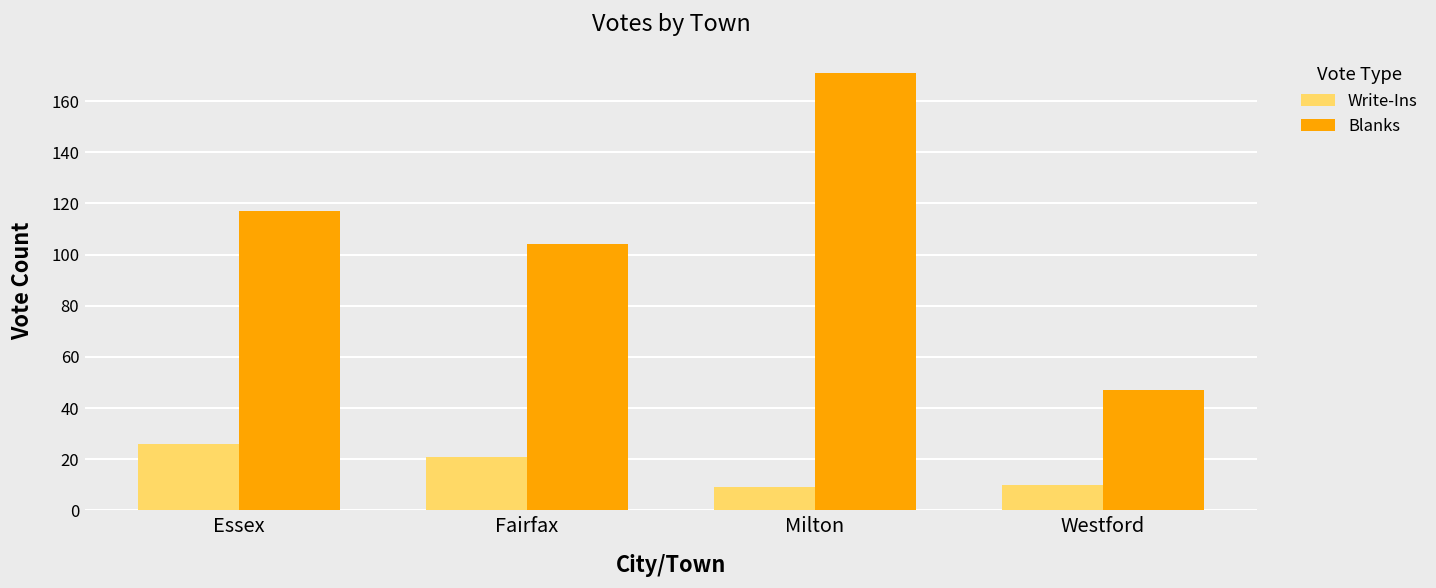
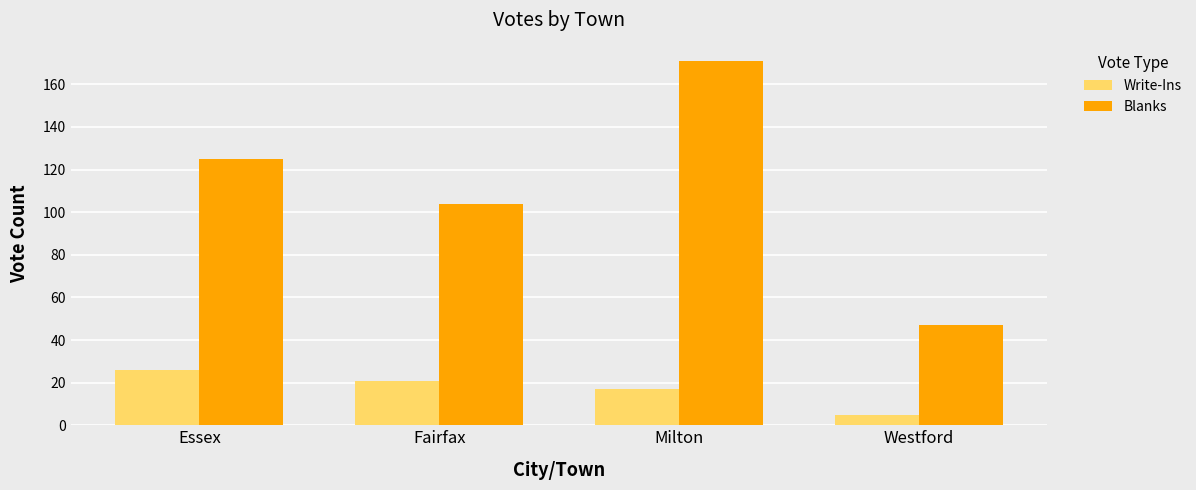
  {
    "Write-Ins": {
      "Essex": 26,
      "Fairfax": 21,
-     "Milton": 9,
-     "Westford": 10
+     "Milton": 17,
+     "Westford": 5
    },
    "Blanks": {
-     "Essex": 117,
+     "Essex": 125,
      "Fairfax": 104,
      "Milton": 171,
      "Westford": 47
    }
  }
